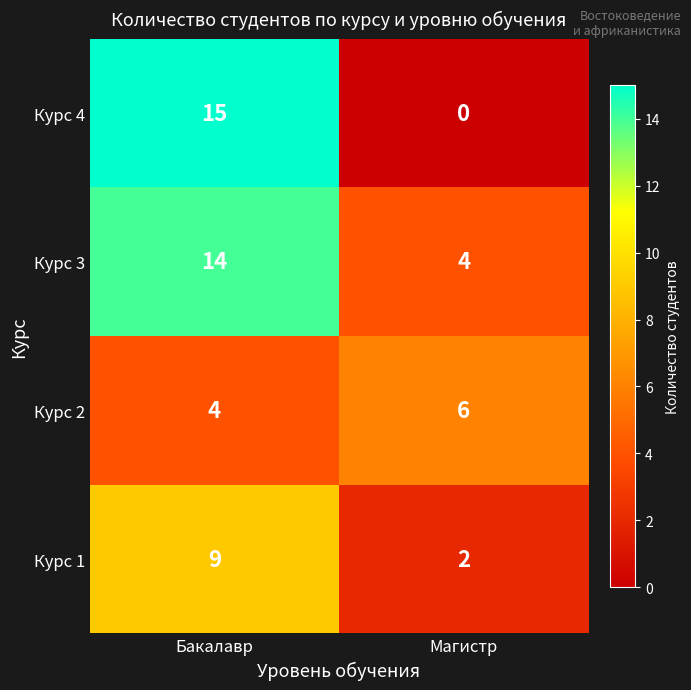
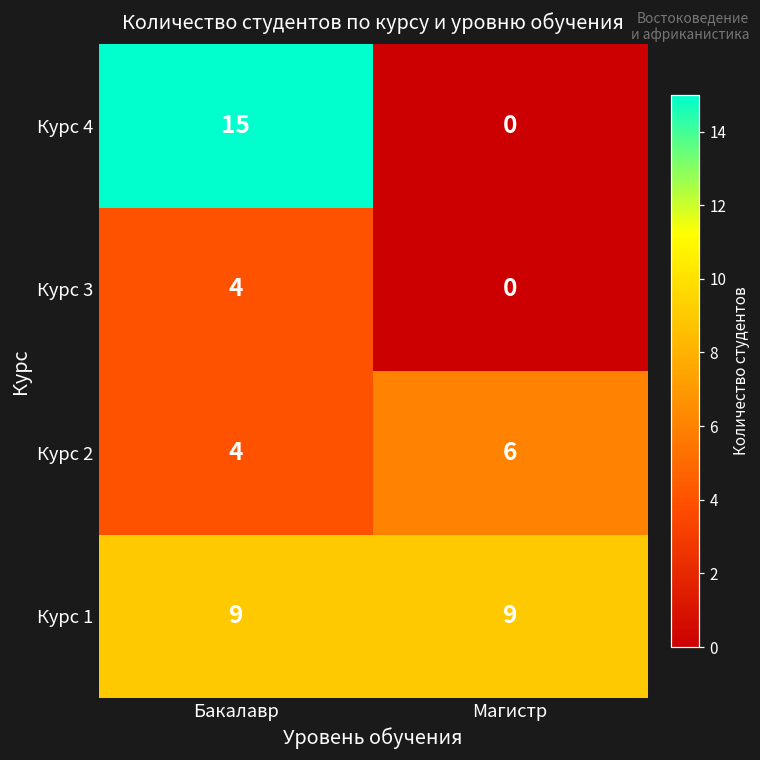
  {
    "Курс 4": {
      "Бакалавр": 15,
      "Магистр": 0
    },
    "Курс 3": {
-     "Бакалавр": 14,
-     "Магистр": 4
+     "Бакалавр": 4,
+     "Магистр": 0
    },
    "Курс 2": {
      "Бакалавр": 4,
      "Магистр": 6
    },
    "Курс 1": {
      "Бакалавр": 9,
-     "Магистр": 2
+     "Магистр": 9
    }
  }
